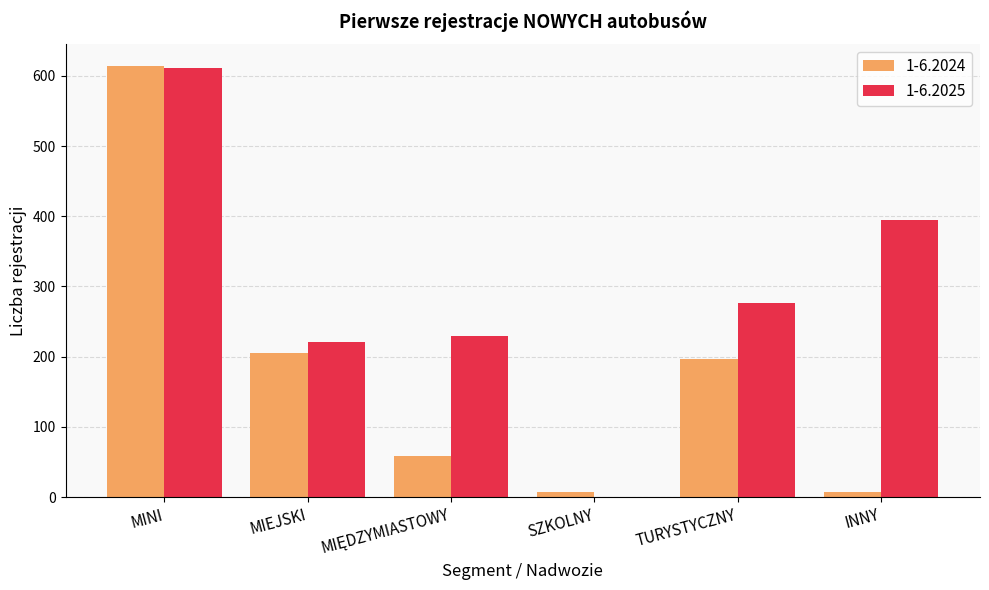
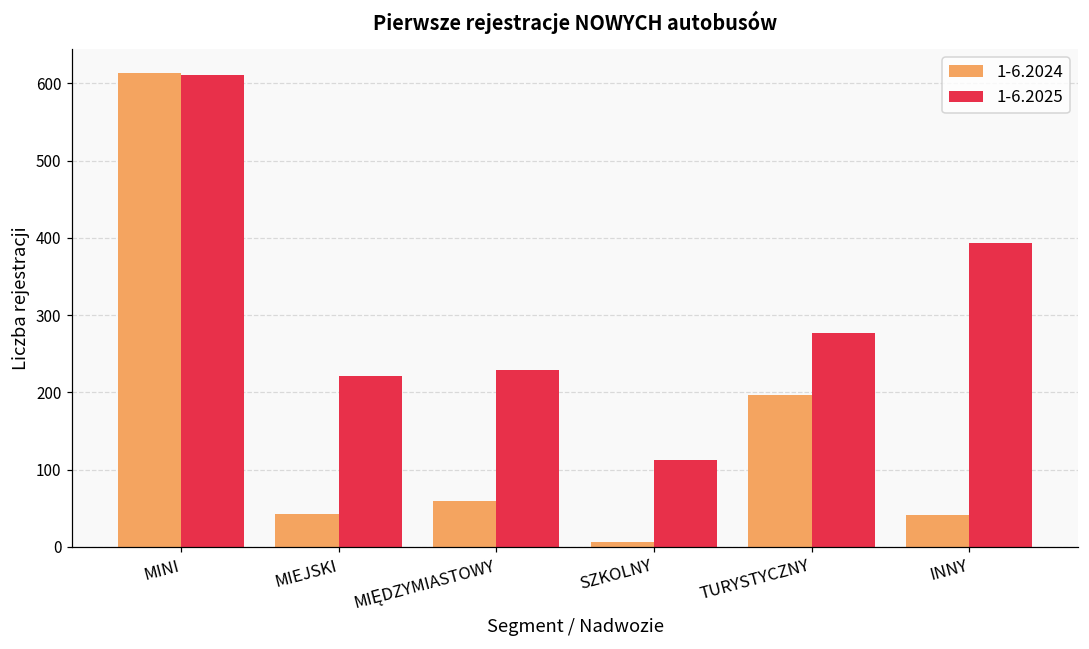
  {
    "1-6.2024": {
      "MINI": 610,
-     "MIEJSKI": 210,
+     "MIEJSKI": 40,
      "MIĘDZYMIASTOWY": 60,
      "SZKOLNY": 10,
      "TURYSTYCZNY": 200,
-     "INNY": 10
+     "INNY": 40
    },
    "1-6.2025": {
      "MINI": 610,
      "MIEJSKI": 220,
      "MIĘDZYMIASTOWY": 230,
-     "SZKOLNY": 0,
+     "SZKOLNY": 110,
      "TURYSTYCZNY": 280,
      "INNY": 390
    }
  }
